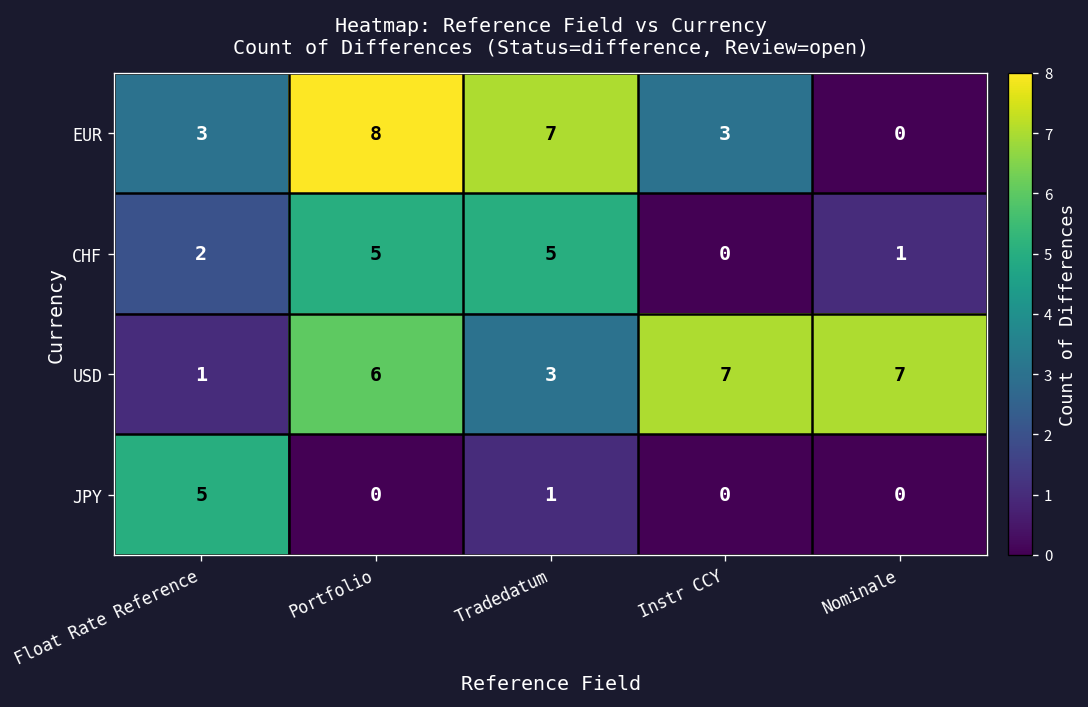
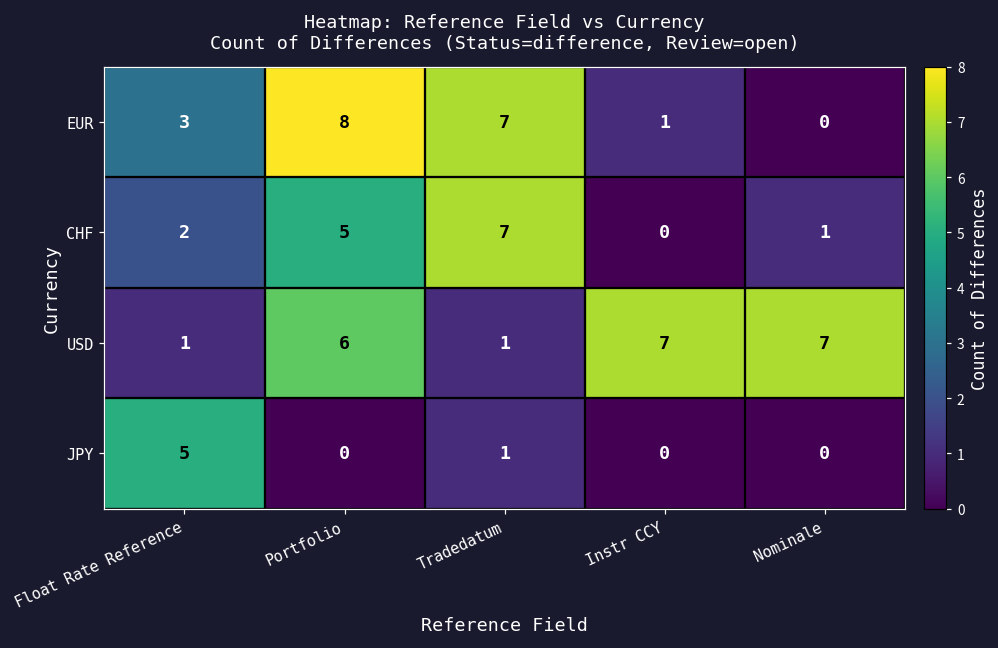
  {
    "EUR": {
      "Float Rate Reference": 3,
      "Portfolio": 8,
      "Tradedatum": 7,
-     "Instr CCY": 3,
+     "Instr CCY": 1,
      "Nominale": 0
    },
    "CHF": {
      "Float Rate Reference": 2,
      "Portfolio": 5,
-     "Tradedatum": 5,
+     "Tradedatum": 7,
      "Instr CCY": 0,
      "Nominale": 1
    },
    "USD": {
      "Float Rate Reference": 1,
      "Portfolio": 6,
-     "Tradedatum": 3,
+     "Tradedatum": 1,
      "Instr CCY": 7,
      "Nominale": 7
    },
    "JPY": {
      "Float Rate Reference": 5,
      "Portfolio": 0,
      "Tradedatum": 1,
      "Instr CCY": 0,
      "Nominale": 0
    }
  }
